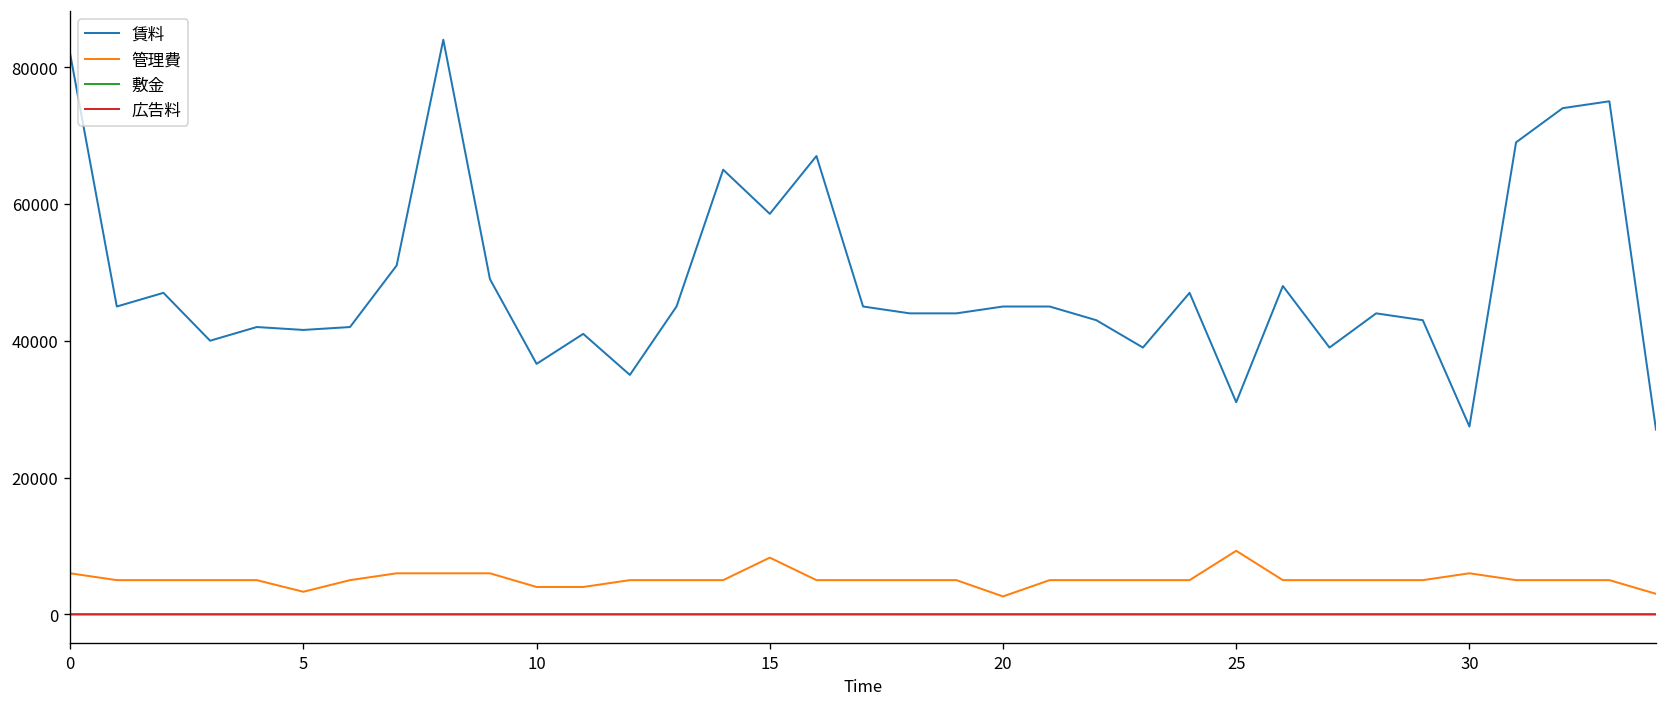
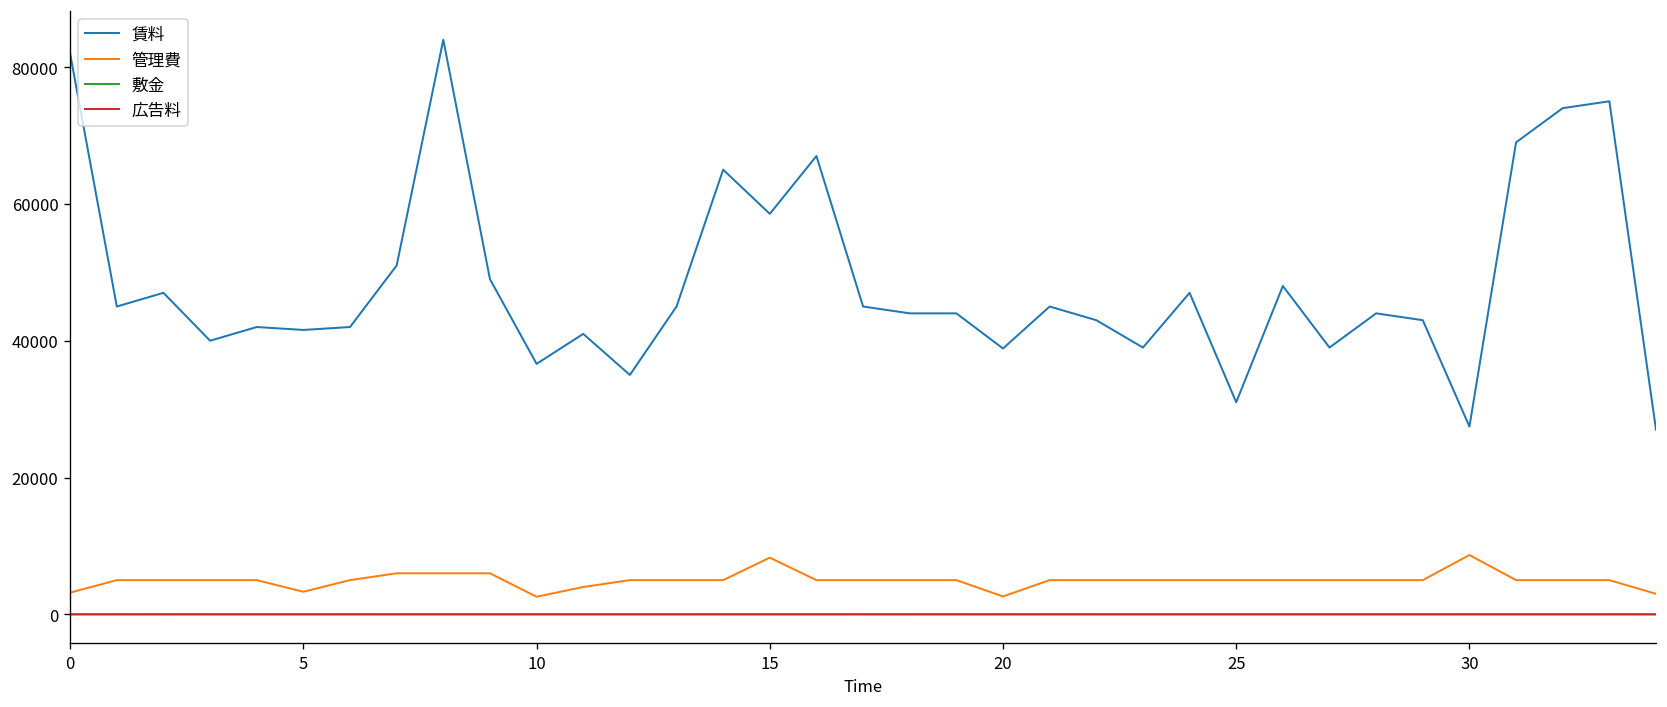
  {
    "賃料": {
      "0": 82000,
      "5": 42000,
      "10": 37000,
      "15": 59000,
-     "20": 45000,
+     "20": 39000,
      "25": 31000,
      "30": 27000
    },
    "管理費": {
-     "0": 6000,
+     "0": 3000,
      "5": 3000,
-     "10": 4000,
+     "10": 3000,
      "15": 8000,
      "20": 3000,
-     "25": 9000,
-     "30": 6000
+     "25": 5000,
+     "30": 9000
    },
    "広告料": {
      "0": 0,
      "5": 0,
      "10": 0,
      "15": 0,
      "20": 0,
      "25": 0,
      "30": 0
    }
  }
